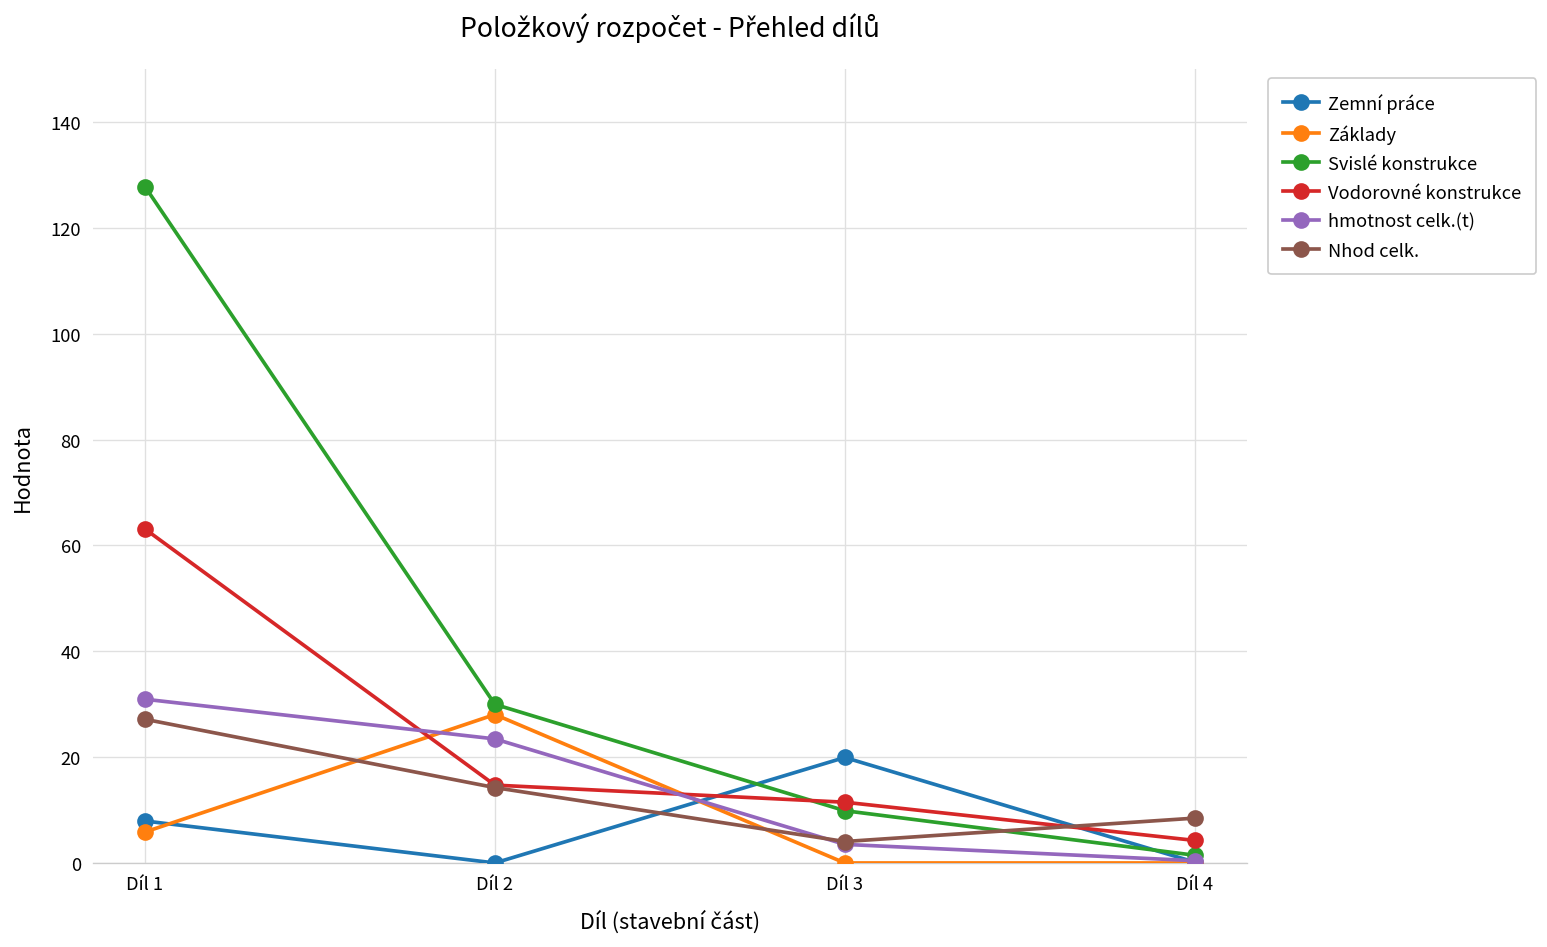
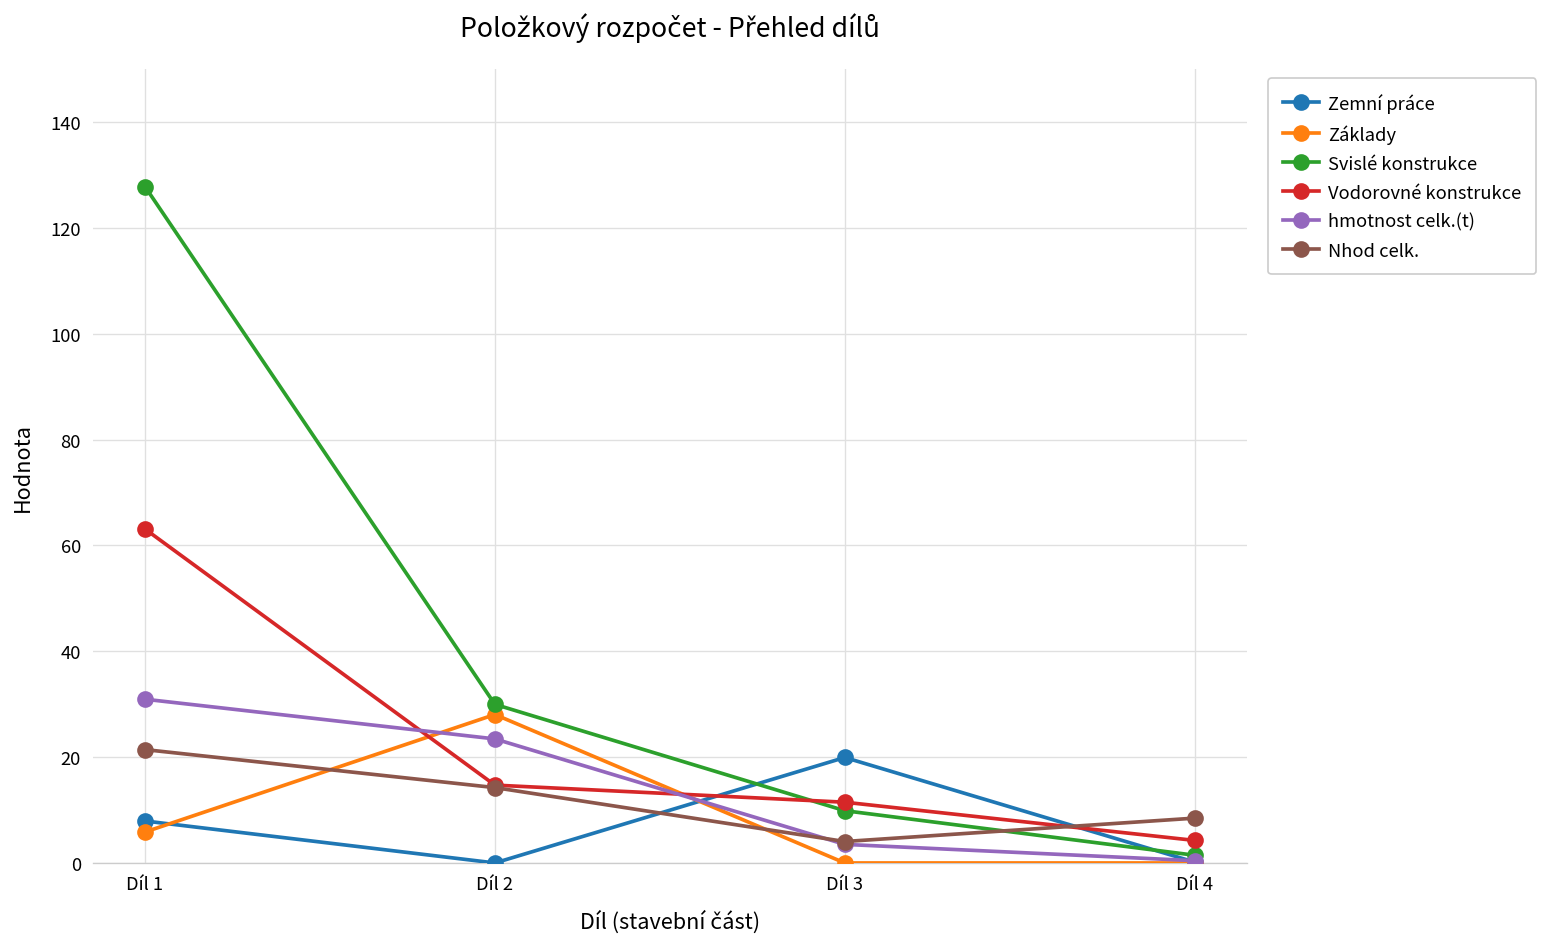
  {
    "Zemní práce": {
      "Díl 1": 8,
      "Díl 2": 0,
      "Díl 3": 20
    },
    "Základy": {
      "Díl 1": 6,
      "Díl 2": 28,
      "Díl 3": 0
    },
    "Svislé konstrukce": {
      "Díl 1": 128,
      "Díl 2": 30,
      "Díl 3": 10,
      "Díl 4": 1
    },
    "Vodorovné konstrukce": {
      "Díl 1": 63,
      "Díl 3": 11,
      "Díl 4": 4
    },
    "hmotnost celk.(t)": {
      "Díl 1": 31,
      "Díl 2": 23
    },
    "Nhod celk.": {
-     "Díl 1": 27,
+     "Díl 1": 21,
      "Díl 4": 8
    }
  }
